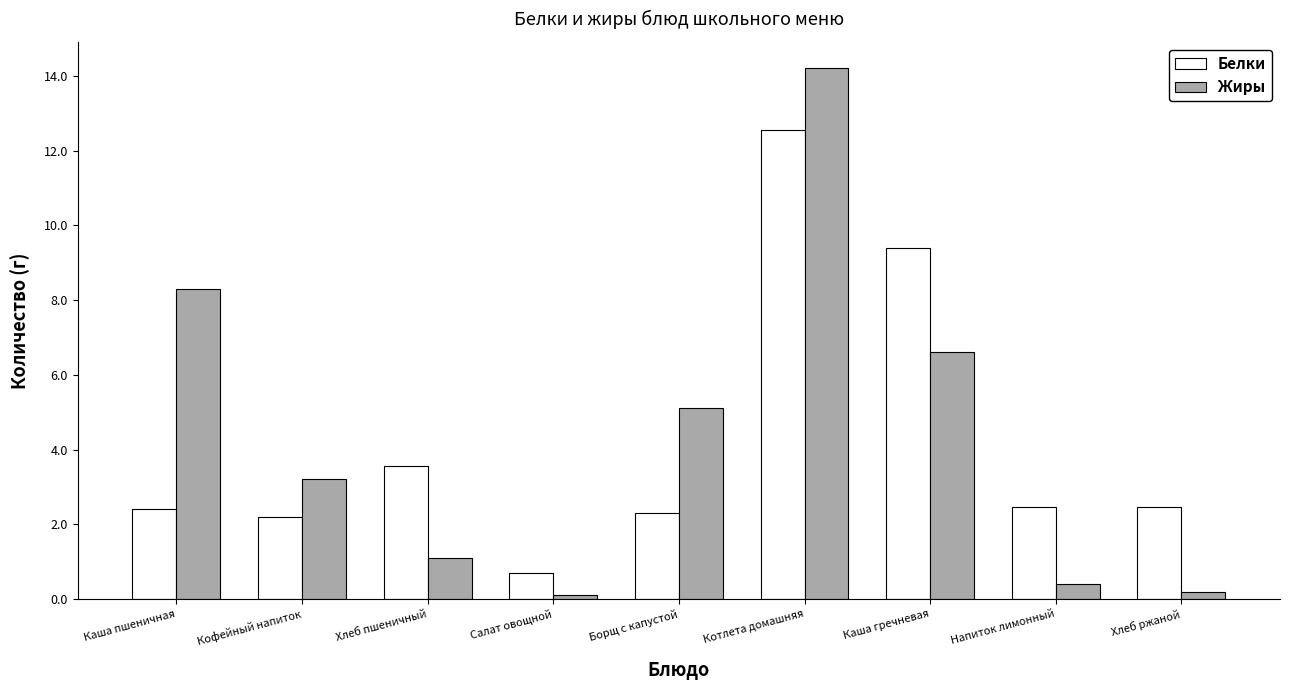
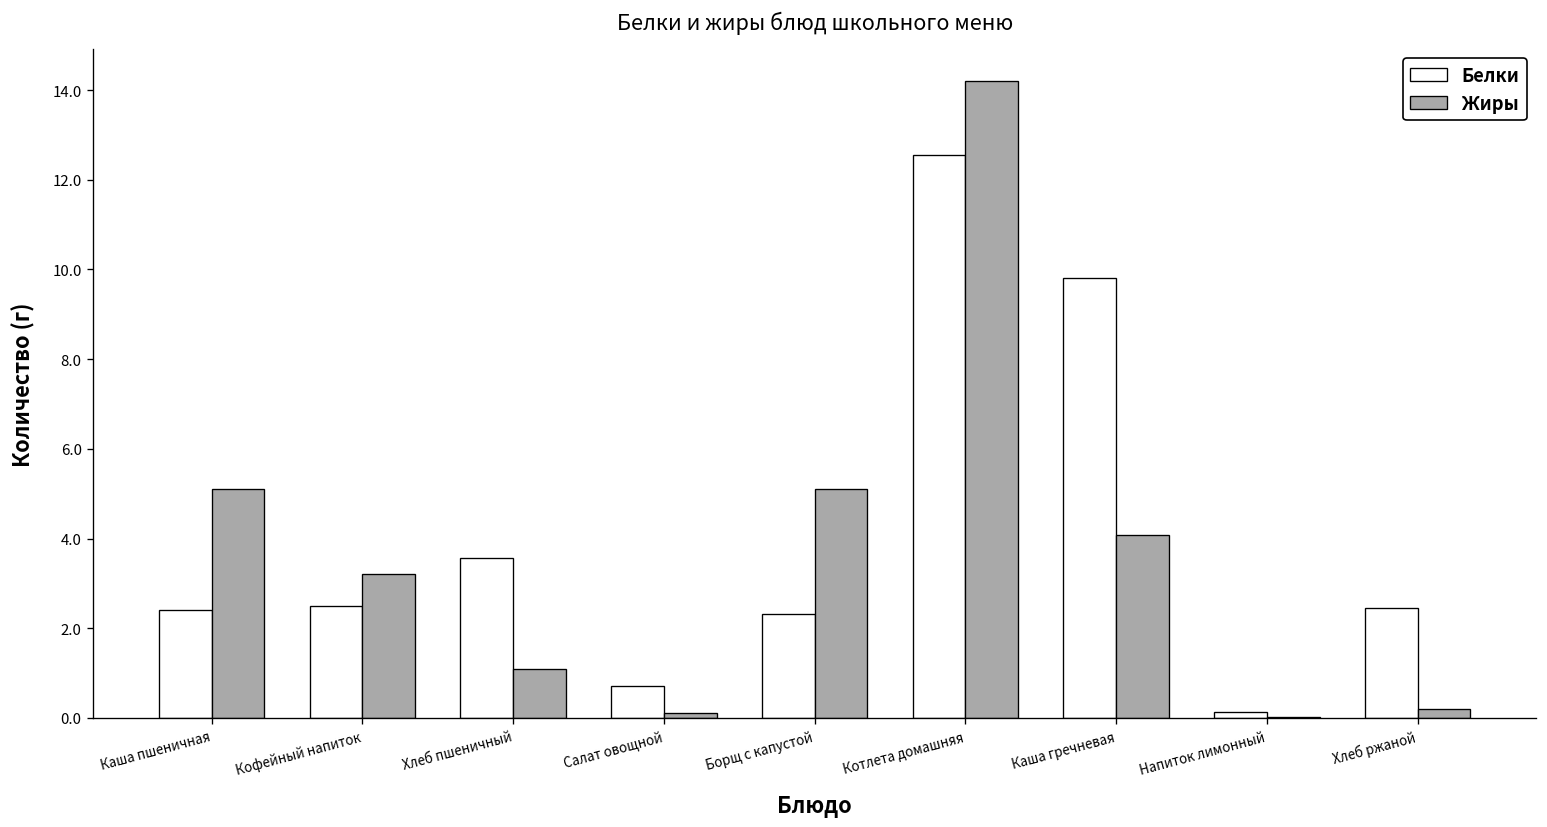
  {
    "Белки": {
      "Каша пшеничная": 2.4,
-     "Кофейный напиток": 2.2,
+     "Кофейный напиток": 2.5,
      "Хлеб пшеничный": 3.6,
      "Салат овощной": 0.7,
      "Борщ с капустой": 2.3,
      "Котлета домашняя": 12.6,
-     "Каша гречневая": 9.4,
-     "Напиток лимонный": 2.5,
+     "Каша гречневая": 9.8,
+     "Напиток лимонный": 0.1,
      "Хлеб ржаной": 2.5
    },
    "Жиры": {
-     "Каша пшеничная": 8.3,
+     "Каша пшеничная": 5.1,
      "Кофейный напиток": 3.2,
      "Хлеб пшеничный": 1.1,
      "Салат овощной": 0.1,
      "Борщ с капустой": 5.1,
      "Котлета домашняя": 14.2,
-     "Каша гречневая": 6.6,
-     "Напиток лимонный": 0.4,
+     "Каша гречневая": 4.1,
+     "Напиток лимонный": 0.0,
      "Хлеб ржаной": 0.2
    }
  }
